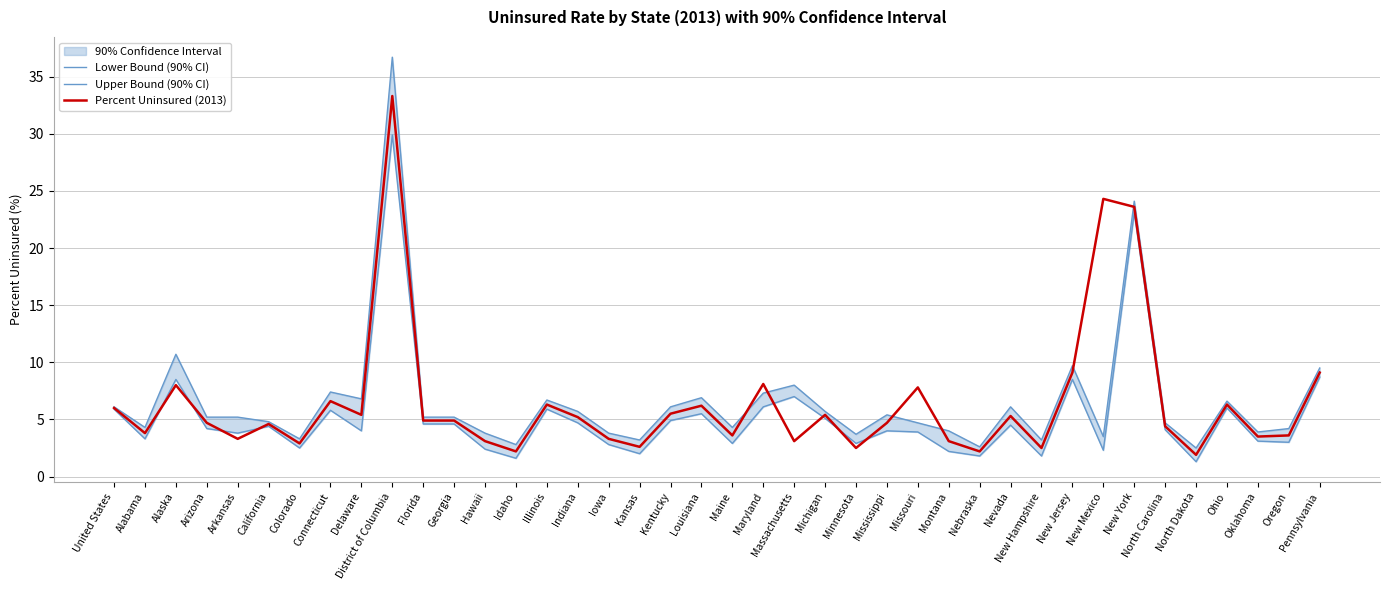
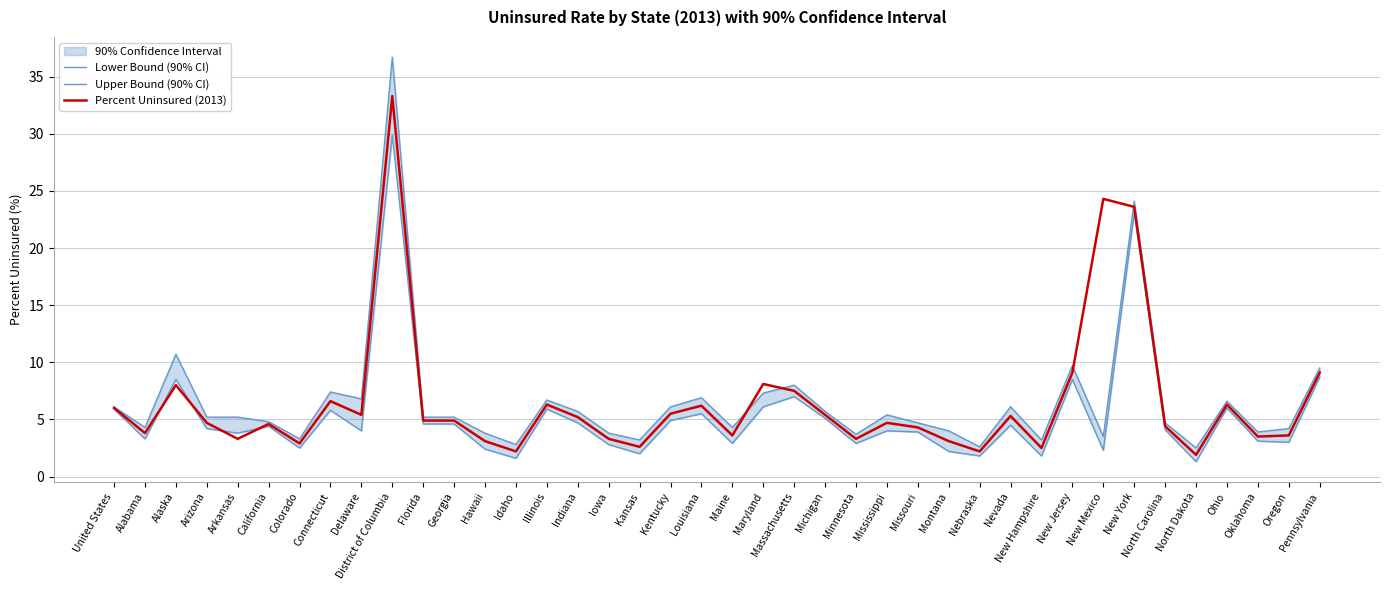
  {
    "Percent Uninsured (2013)": {
      "Alabama": 3.8,
      "Alaska": 8.0,
      "Arizona": 4.7,
      "Arkansas": 3.3,
      "Colorado": 2.9,
      "Connecticut": 6.6,
      "Delaware": 5.4,
      "District of Columbia": 33.3,
      "Florida": 4.9,
      "Georgia": 4.9,
      "Hawaii": 3.1,
      "Idaho": 2.2,
      "Illinois": 6.3,
      "Indiana": 5.2,
      "Iowa": 3.3,
      "Kansas": 2.6,
      "Kentucky": 5.5,
      "Louisiana": 6.2,
      "Maine": 3.6,
      "Maryland": 8.1,
-     "Massachusetts": 3.1,
+     "Massachusetts": 7.5,
      "Michigan": 5.4,
-     "Minnesota": 2.5,
+     "Minnesota": 3.3,
      "Mississippi": 4.7,
-     "Missouri": 7.8,
+     "Missouri": 4.3,
      "Montana": 3.1,
      "Nebraska": 2.2,
      "Nevada": 5.3,
      "New Hampshire": 2.5,
      "New Jersey": 9.1,
      "New Mexico": 24.3,
      "New York": 23.6,
      "North Carolina": 4.4,
      "North Dakota": 1.9,
      "Ohio": 6.3,
      "Oklahoma": 3.5,
      "Oregon": 3.6,
      "Pennsylvania": 9.1
    }
  }
